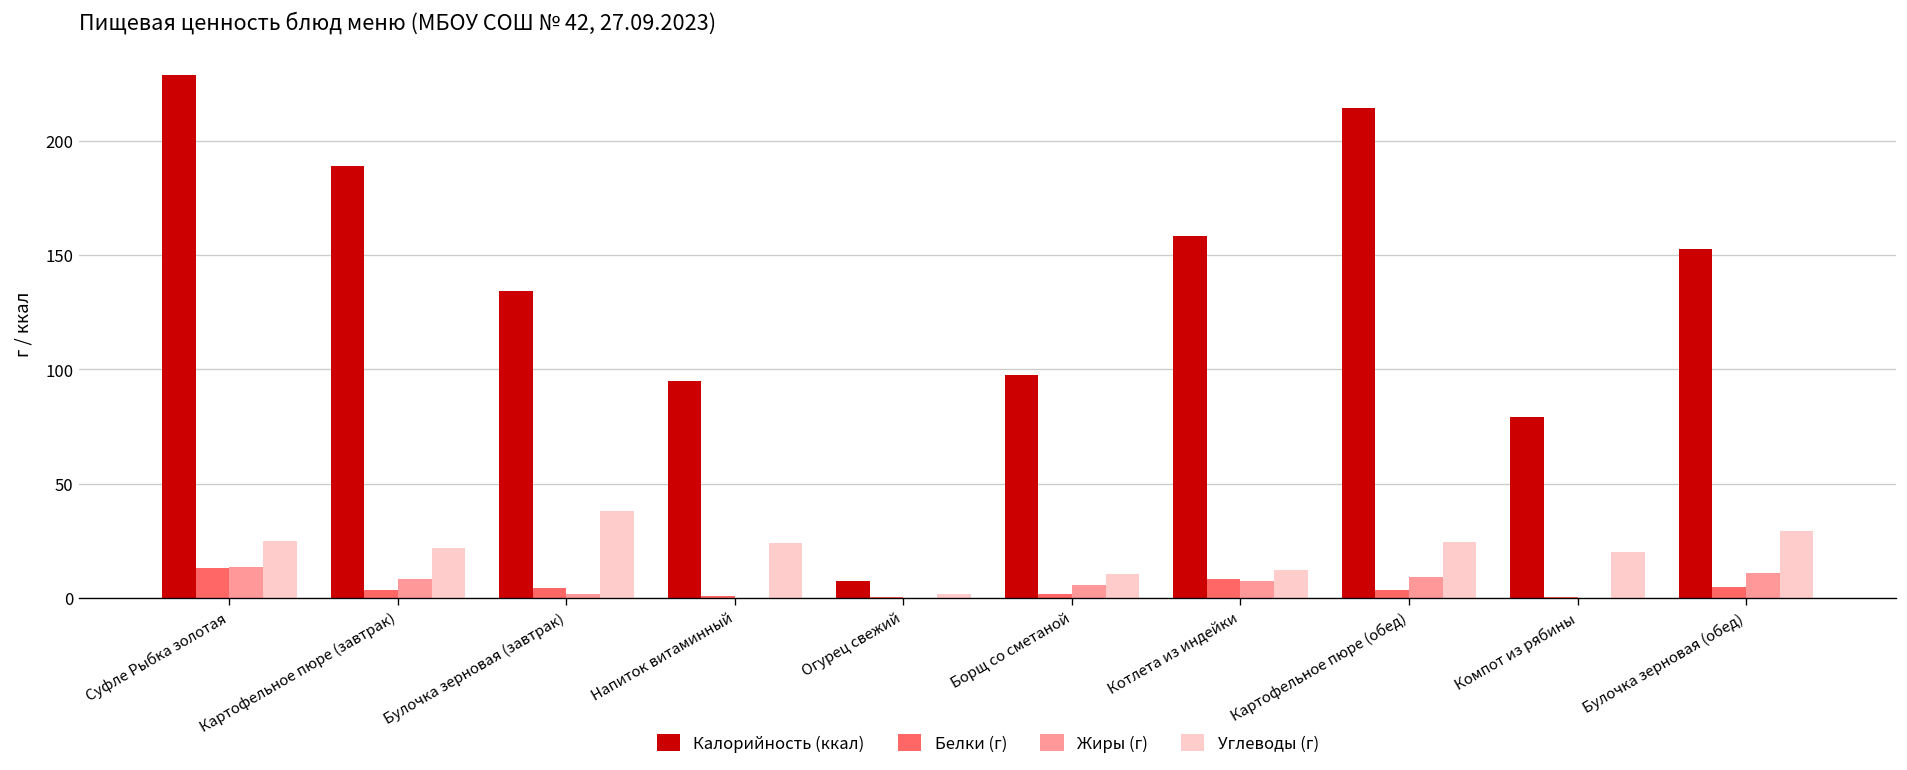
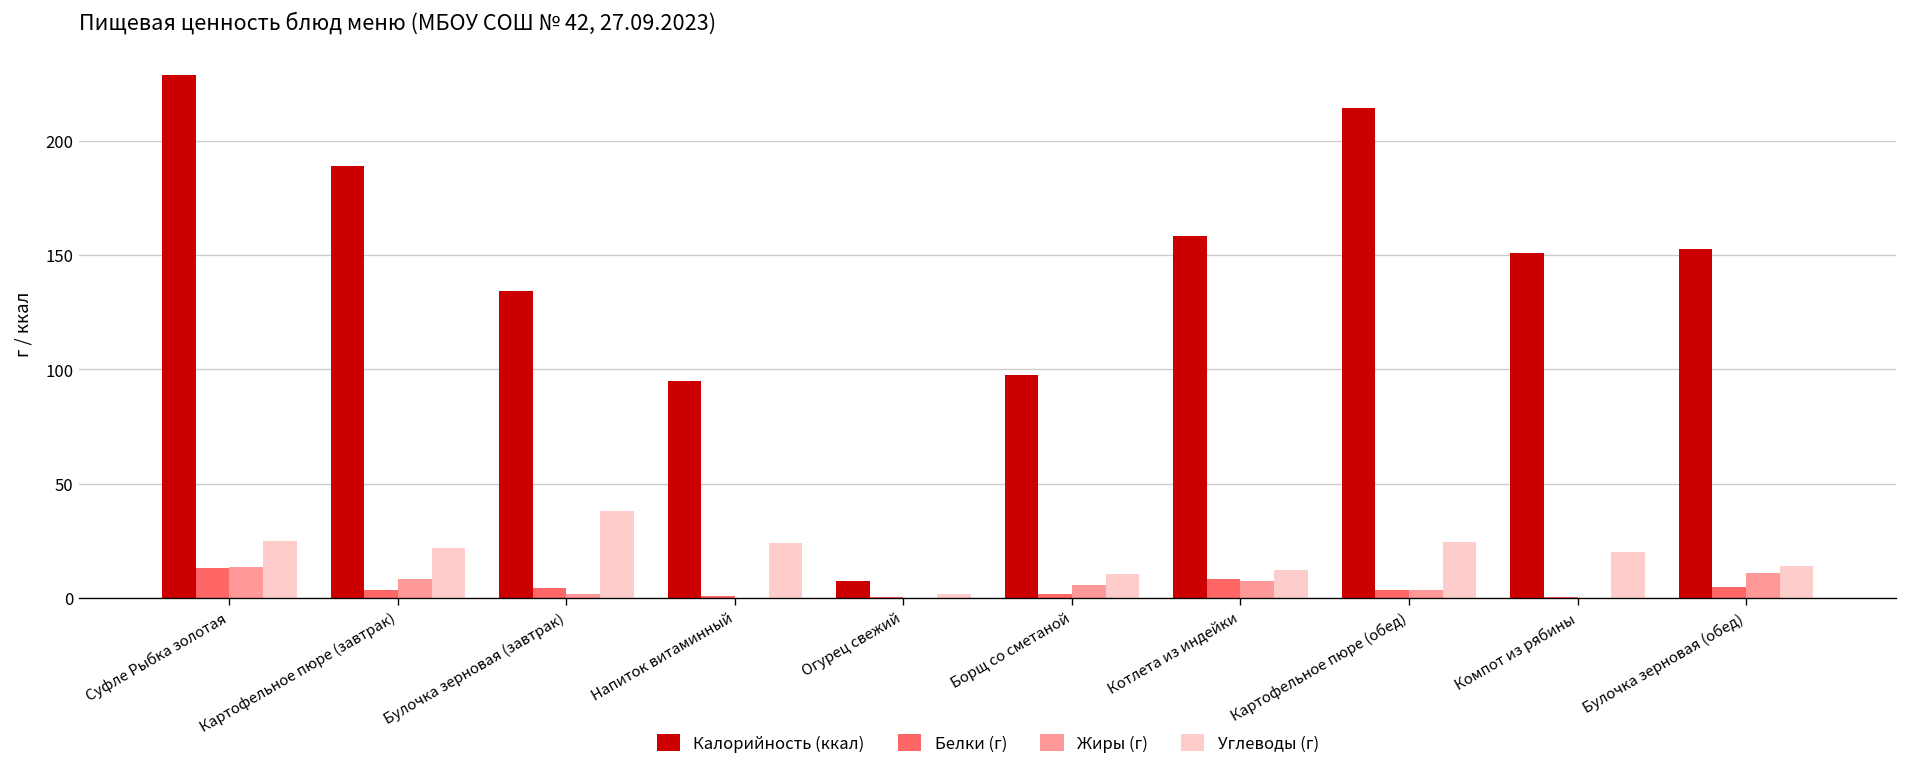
  {
    "Калорийность (ккал)": {
      "Суфле Рыбка золотая": 229,
      "Картофельное пюре (завтрак)": 189,
      "Булочка зерновая (завтрак)": 134,
      "Напиток витаминный": 95,
      "Огурец свежий": 7,
      "Борщ со сметаной": 98,
      "Котлета из индейки": 159,
      "Картофельное пюре (обед)": 214,
-     "Компот из рябины": 79,
+     "Компот из рябины": 151,
      "Булочка зерновая (обед)": 153
    },
    "Белки (г)": {
      "Суфле Рыбка золотая": 13,
      "Картофельное пюре (завтрак)": 3,
      "Булочка зерновая (завтрак)": 4,
      "Борщ со сметаной": 2,
      "Котлета из индейки": 8,
      "Картофельное пюре (обед)": 4,
      "Булочка зерновая (обед)": 5
    },
    "Жиры (г)": {
      "Суфле Рыбка золотая": 14,
      "Картофельное пюре (завтрак)": 8,
      "Булочка зерновая (завтрак)": 2,
      "Напиток витаминный": 0,
      "Огурец свежий": 0,
      "Борщ со сметаной": 6,
      "Котлета из индейки": 7,
-     "Картофельное пюре (обед)": 9,
+     "Картофельное пюре (обед)": 4,
      "Булочка зерновая (обед)": 11
    },
    "Углеводы (г)": {
      "Суфле Рыбка золотая": 25,
      "Картофельное пюре (завтрак)": 22,
      "Булочка зерновая (завтрак)": 38,
      "Напиток витаминный": 24,
      "Огурец свежий": 2,
      "Борщ со сметаной": 11,
      "Котлета из индейки": 12,
      "Картофельное пюре (обед)": 25,
      "Компот из рябины": 20,
-     "Булочка зерновая (обед)": 29
+     "Булочка зерновая (обед)": 14
    }
  }
